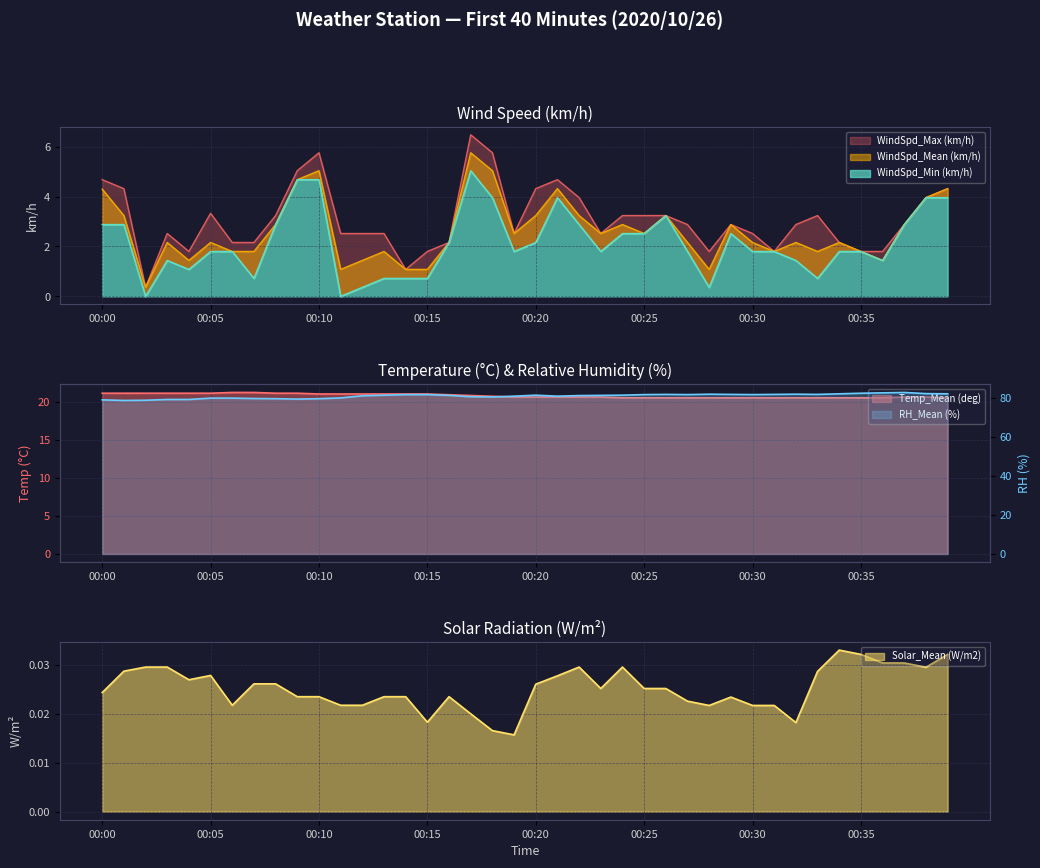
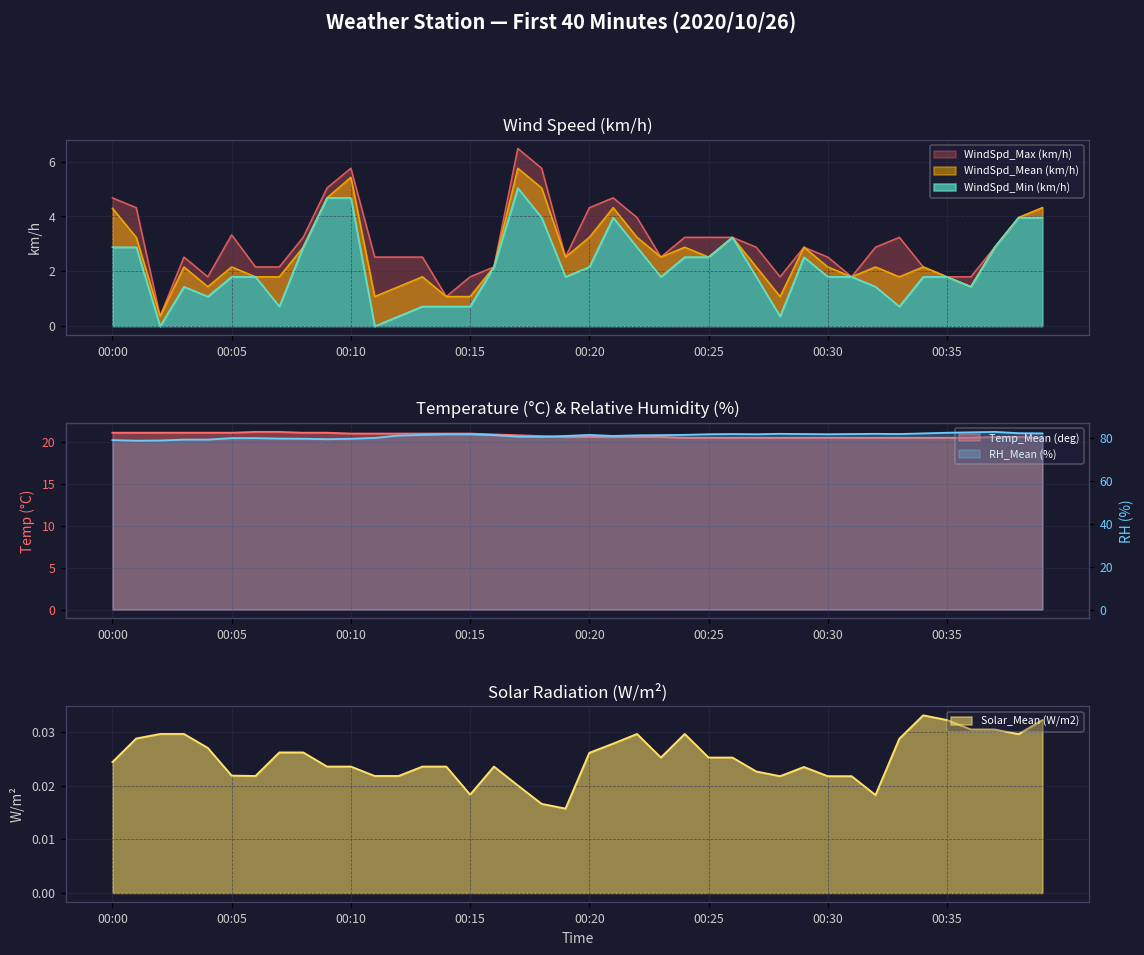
  {
    "Wind Speed (km/h)": {
      "WindSpd_Max (km/h)": {
        "00:00": 4.7,
        "00:05": 3.3,
        "00:10": 5.8,
        "00:15": 1.8,
        "00:20": 4.3,
        "00:25": 3.2,
        "00:30": 2.5
      },
      "WindSpd_Mean (km/h)": {
        "00:00": 4.3,
        "00:05": 2.2,
-       "00:10": 5.0,
+       "00:10": 5.4,
        "00:15": 1.1,
        "00:20": 3.2,
        "00:30": 2.2
      },
      "WindSpd_Min (km/h)": {
        "00:00": 2.9,
        "00:05": 1.8,
        "00:10": 4.7,
        "00:15": 0.7,
        "00:20": 2.2,
        "00:30": 1.8
      }
    },
    "Solar Radiation (W/m²)": {
      "00:00": 0.024,
-     "00:05": 0.028,
+     "00:05": 0.022,
      "00:10": 0.024,
      "00:15": 0.018,
      "00:20": 0.026,
      "00:25": 0.025,
      "00:30": 0.022
    }
  }
